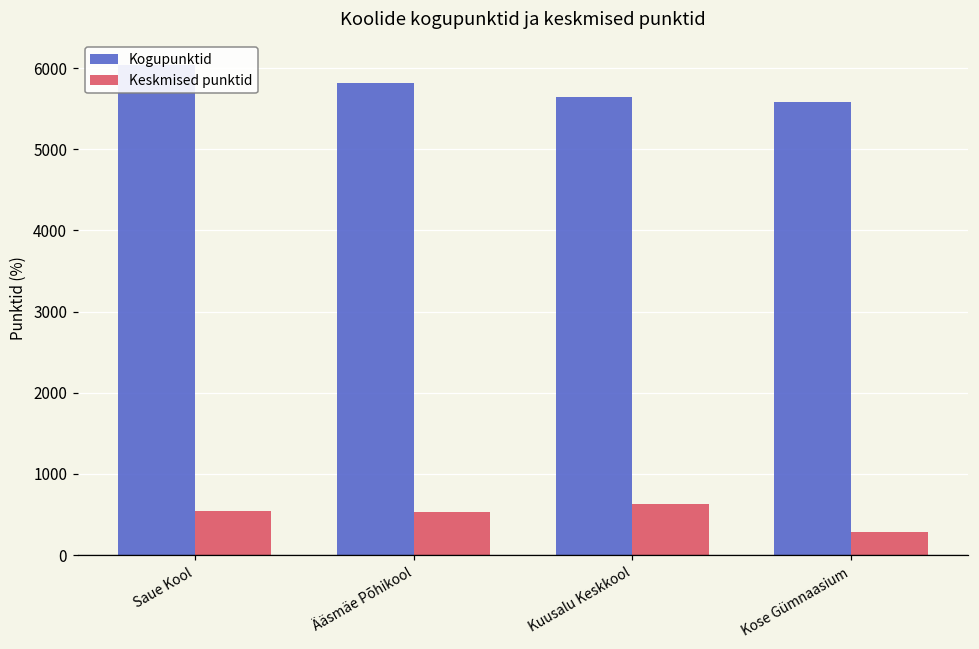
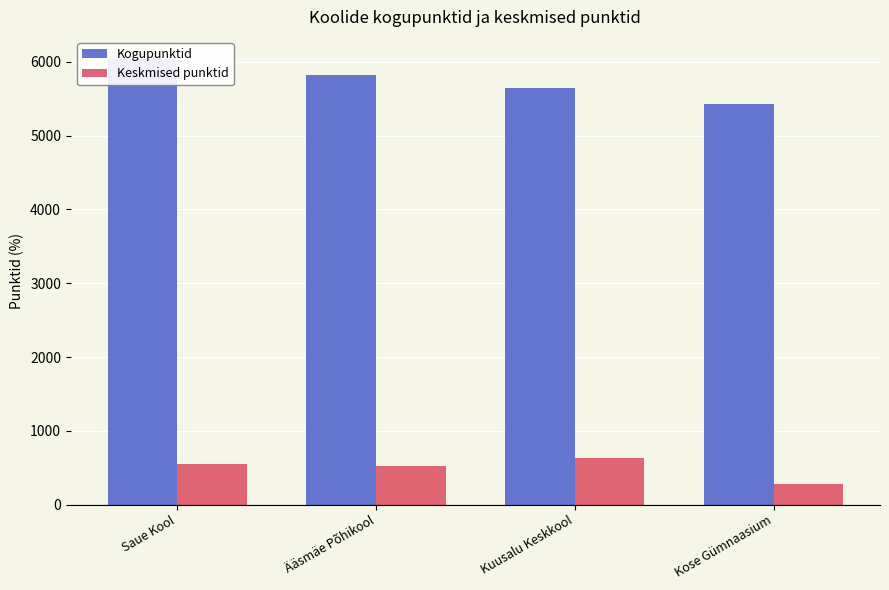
  {
    "Kogupunktid": {
      "Ääsmäe Põhikool": 5800,
      "Kuusalu Keskkool": 5600,
-     "Kose Gümnaasium": 5600
+     "Kose Gümnaasium": 5400
    },
    "Keskmised punktid": {
      "Saue Kool": 500,
      "Ääsmäe Põhikool": 500,
      "Kuusalu Keskkool": 600,
      "Kose Gümnaasium": 300
    }
  }
